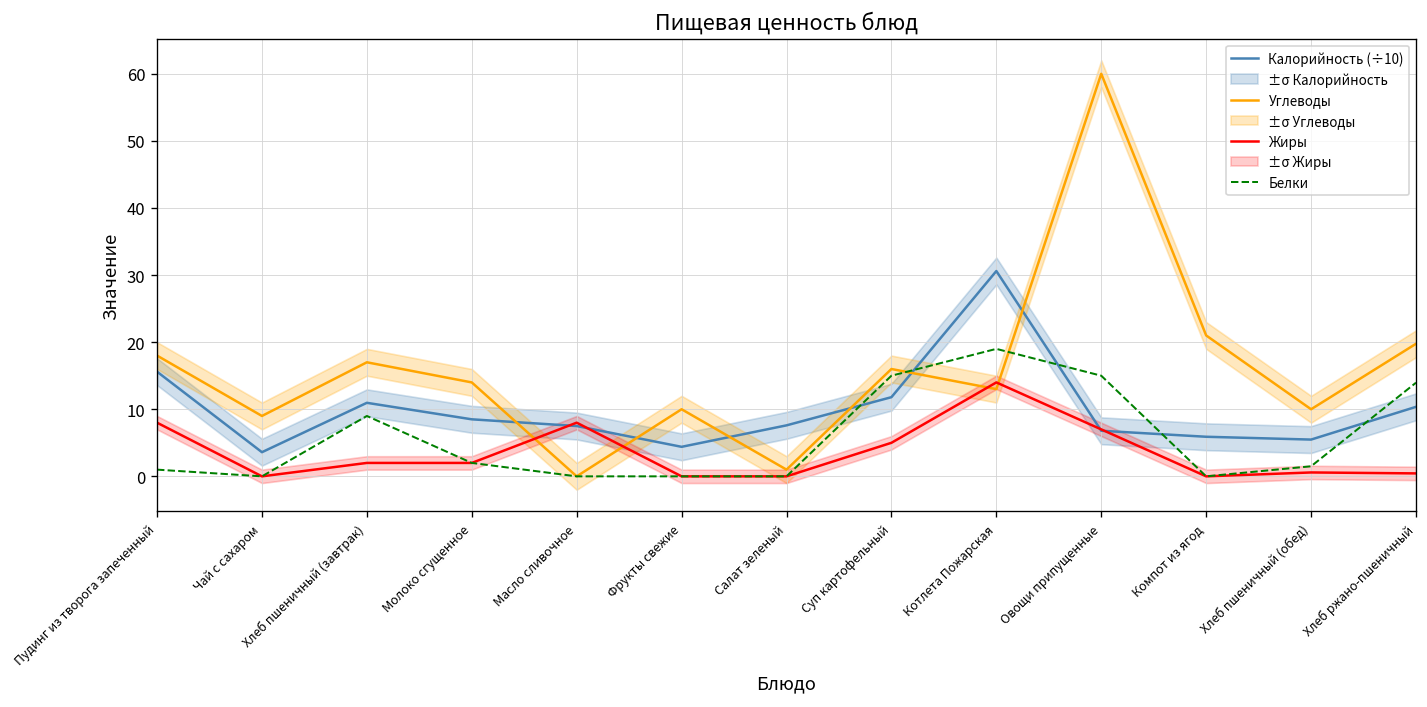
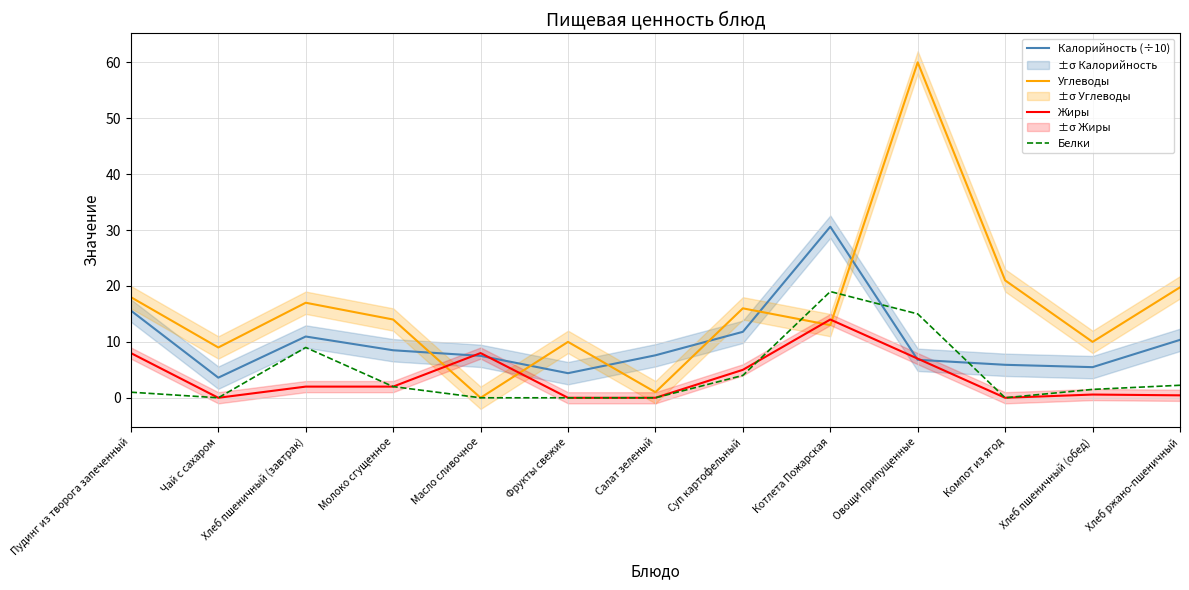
  {
    "Белки": {
      "Пудинг из творога запеченный": 1,
      "Хлеб пшеничный (завтрак)": 9,
-     "Суп картофельный": 15,
+     "Суп картофельный": 4,
      "Котлета Пожарская": 19,
      "Овощи припущенные": 15,
-     "Хлеб ржано-пшеничный": 14
+     "Хлеб ржано-пшеничный": 2
    }
  }
